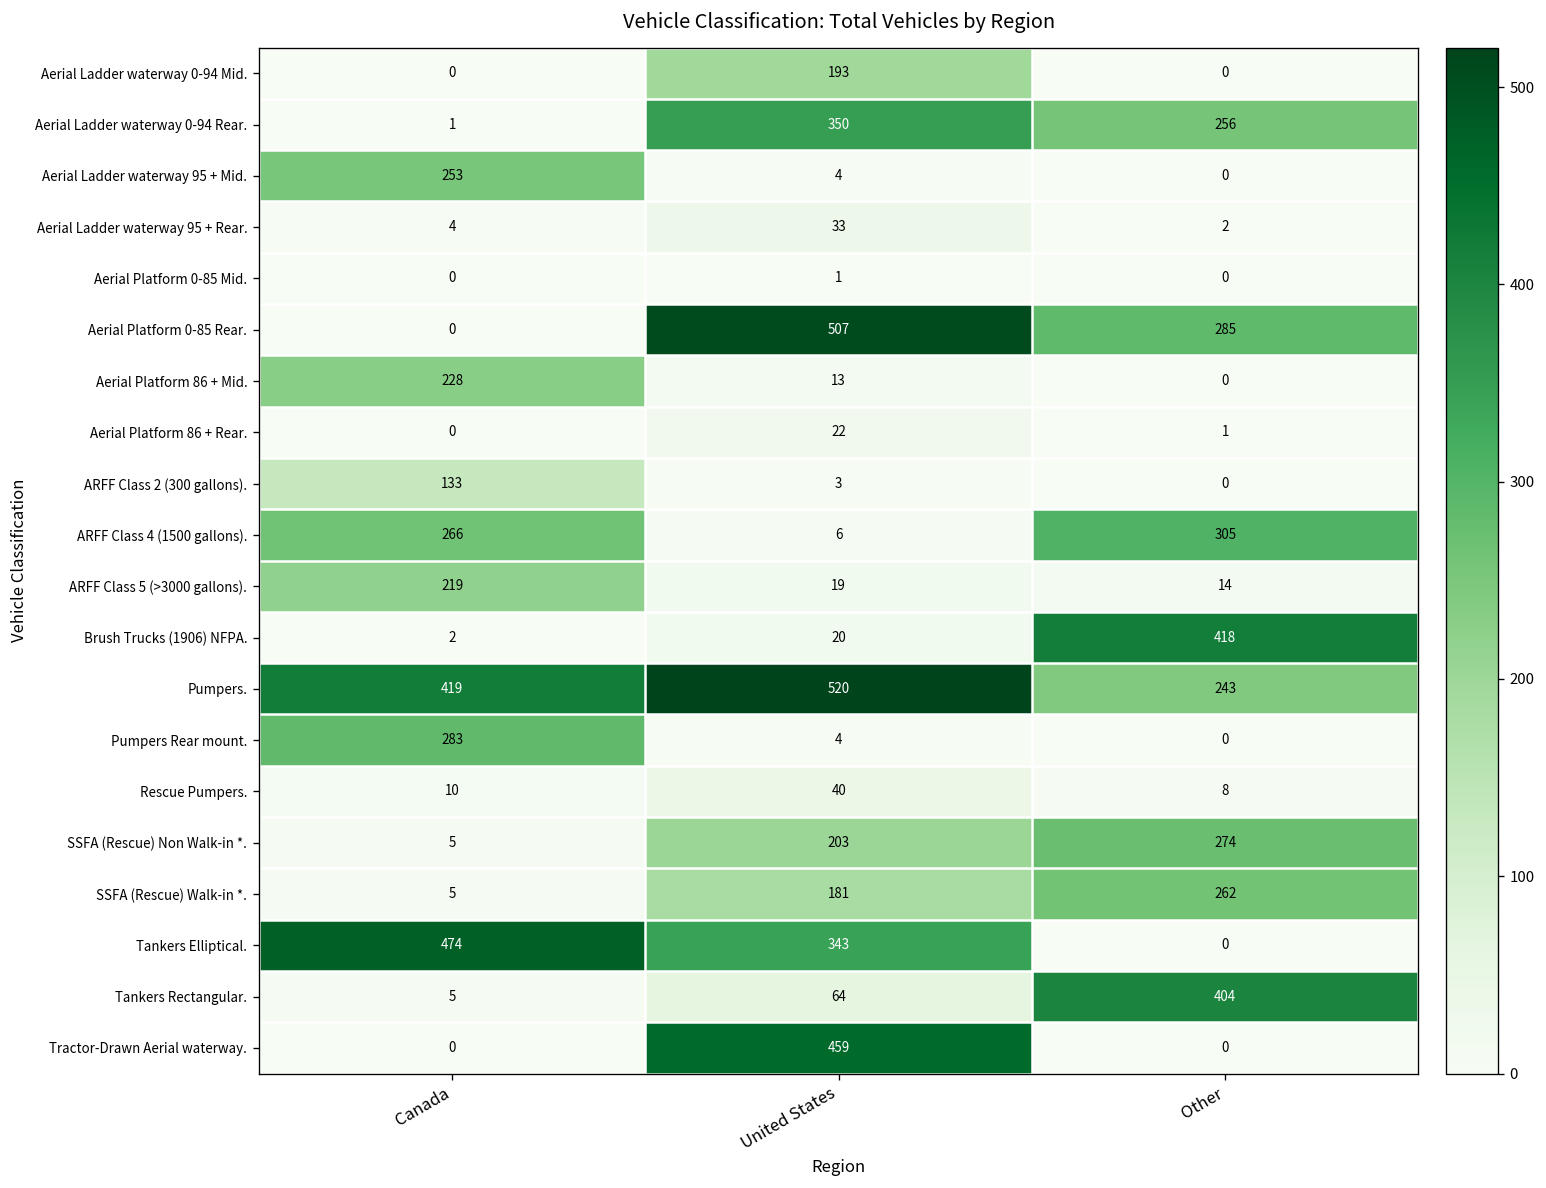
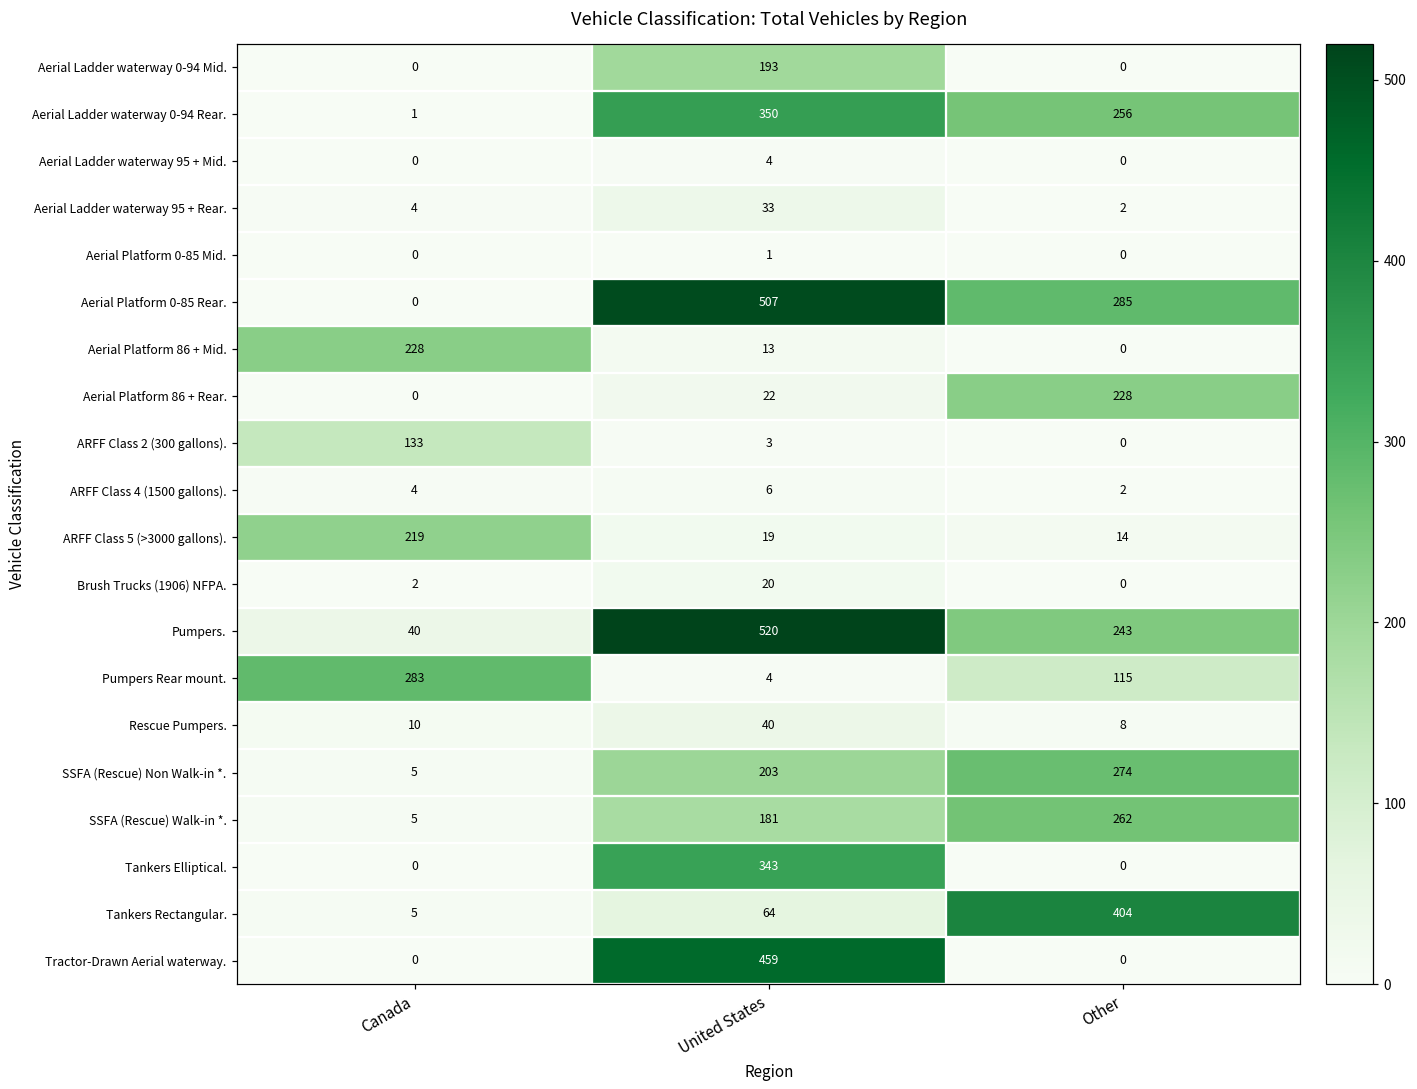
  {
    "Aerial Ladder waterway 0-94 Mid.": {
      "Canada": 0,
      "United States": 193,
      "Other": 0
    },
    "Aerial Ladder waterway 0-94 Rear.": {
      "Canada": 1,
      "United States": 350,
      "Other": 256
    },
    "Aerial Ladder waterway 95 + Mid.": {
-     "Canada": 253,
+     "Canada": 0,
      "United States": 4,
      "Other": 0
    },
    "Aerial Ladder waterway 95 + Rear.": {
      "Canada": 4,
      "United States": 33,
      "Other": 2
    },
    "Aerial Platform 0-85 Mid.": {
      "Canada": 0,
      "United States": 1,
      "Other": 0
    },
    "Aerial Platform 0-85 Rear.": {
      "Canada": 0,
      "United States": 507,
      "Other": 285
    },
    "Aerial Platform 86 + Mid.": {
      "Canada": 228,
      "United States": 13,
      "Other": 0
    },
    "Aerial Platform 86 + Rear.": {
      "Canada": 0,
      "United States": 22,
-     "Other": 1
+     "Other": 228
    },
    "ARFF Class 2 (300 gallons).": {
      "Canada": 133,
      "United States": 3,
      "Other": 0
    },
    "ARFF Class 4 (1500 gallons).": {
-     "Canada": 266,
+     "Canada": 4,
      "United States": 6,
-     "Other": 305
+     "Other": 2
    },
    "ARFF Class 5 (>3000 gallons).": {
      "Canada": 219,
      "United States": 19,
      "Other": 14
    },
    "Brush Trucks (1906) NFPA.": {
      "Canada": 2,
      "United States": 20,
-     "Other": 418
+     "Other": 0
    },
    "Pumpers.": {
-     "Canada": 419,
+     "Canada": 40,
      "United States": 520,
      "Other": 243
    },
    "Pumpers Rear mount.": {
      "Canada": 283,
      "United States": 4,
-     "Other": 0
+     "Other": 115
    },
    "Rescue Pumpers.": {
      "Canada": 10,
      "United States": 40,
      "Other": 8
    },
    "SSFA (Rescue) Non Walk-in *.": {
      "Canada": 5,
      "United States": 203,
      "Other": 274
    },
    "SSFA (Rescue) Walk-in *.": {
      "Canada": 5,
      "United States": 181,
      "Other": 262
    },
    "Tankers Elliptical.": {
-     "Canada": 474,
+     "Canada": 0,
      "United States": 343,
      "Other": 0
    },
    "Tankers Rectangular.": {
      "Canada": 5,
      "United States": 64,
      "Other": 404
    },
    "Tractor-Drawn Aerial waterway.": {
      "Canada": 0,
      "United States": 459,
      "Other": 0
    }
  }
